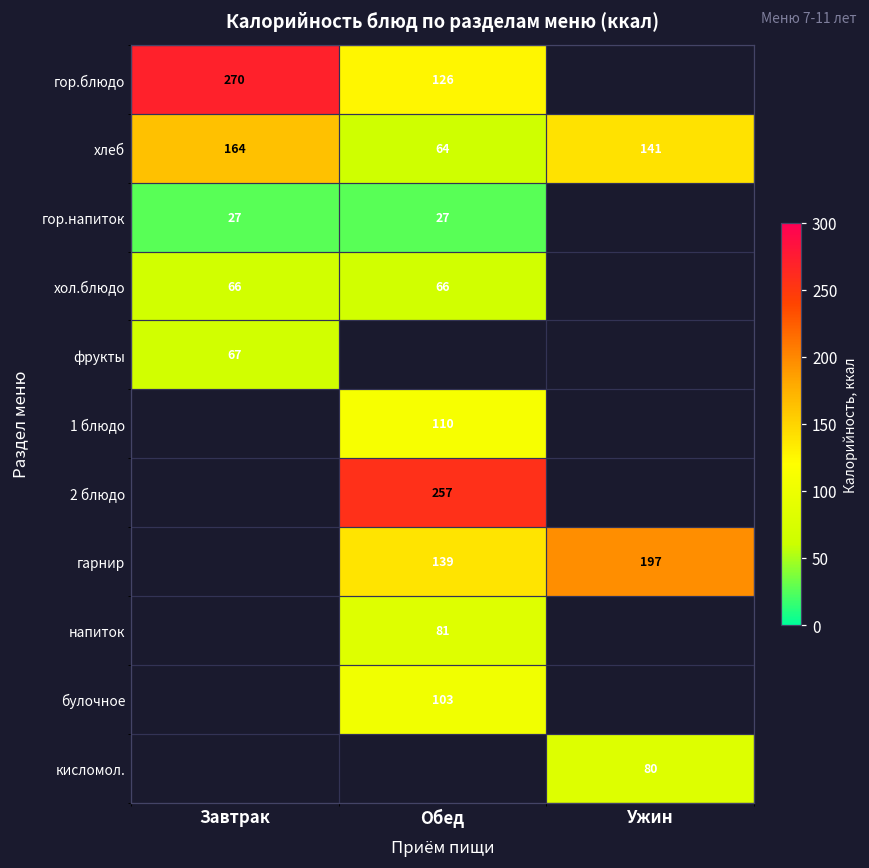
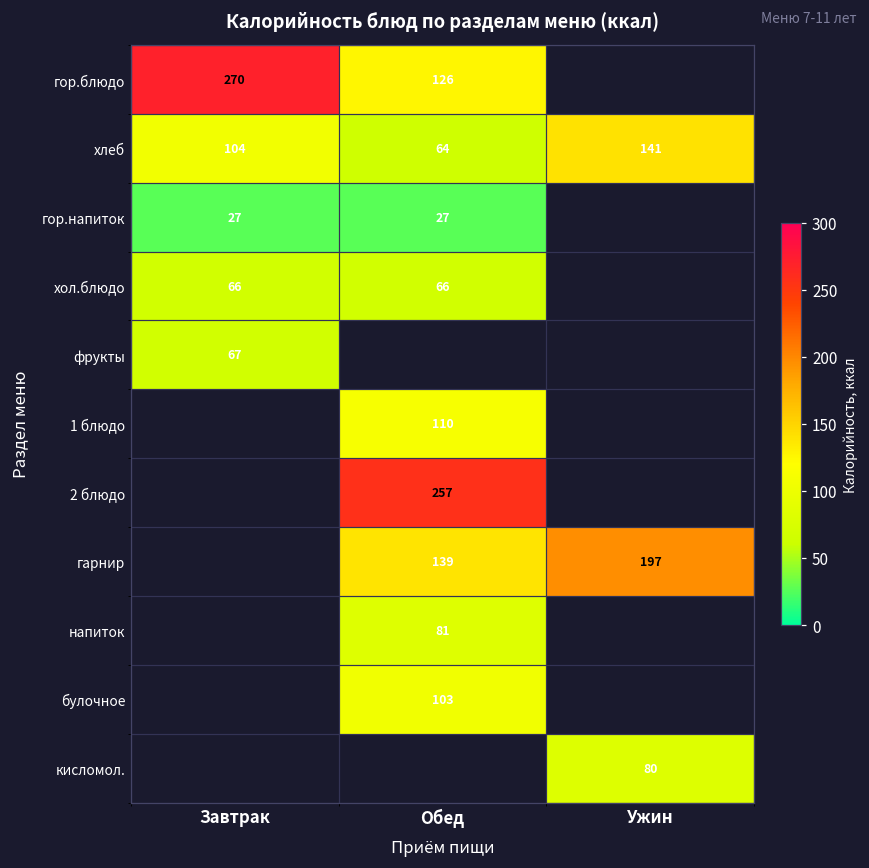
  {
    "гор.блюдо": {
      "Завтрак": 270,
      "Обед": 126
    },
    "хлеб": {
-     "Завтрак": 164,
+     "Завтрак": 104,
      "Обед": 64,
      "Ужин": 141
    },
    "гор.напиток": {
      "Завтрак": 27,
      "Обед": 27
    },
    "хол.блюдо": {
      "Завтрак": 66,
      "Обед": 66
    },
    "фрукты": {
      "Завтрак": 67
    },
    "1 блюдо": {
      "Обед": 110
    },
    "2 блюдо": {
      "Обед": 257
    },
    "гарнир": {
      "Обед": 139,
      "Ужин": 197
    },
    "напиток": {
      "Обед": 81
    },
    "булочное": {
      "Обед": 103
    },
    "кисломол.": {
      "Ужин": 80
    }
  }
